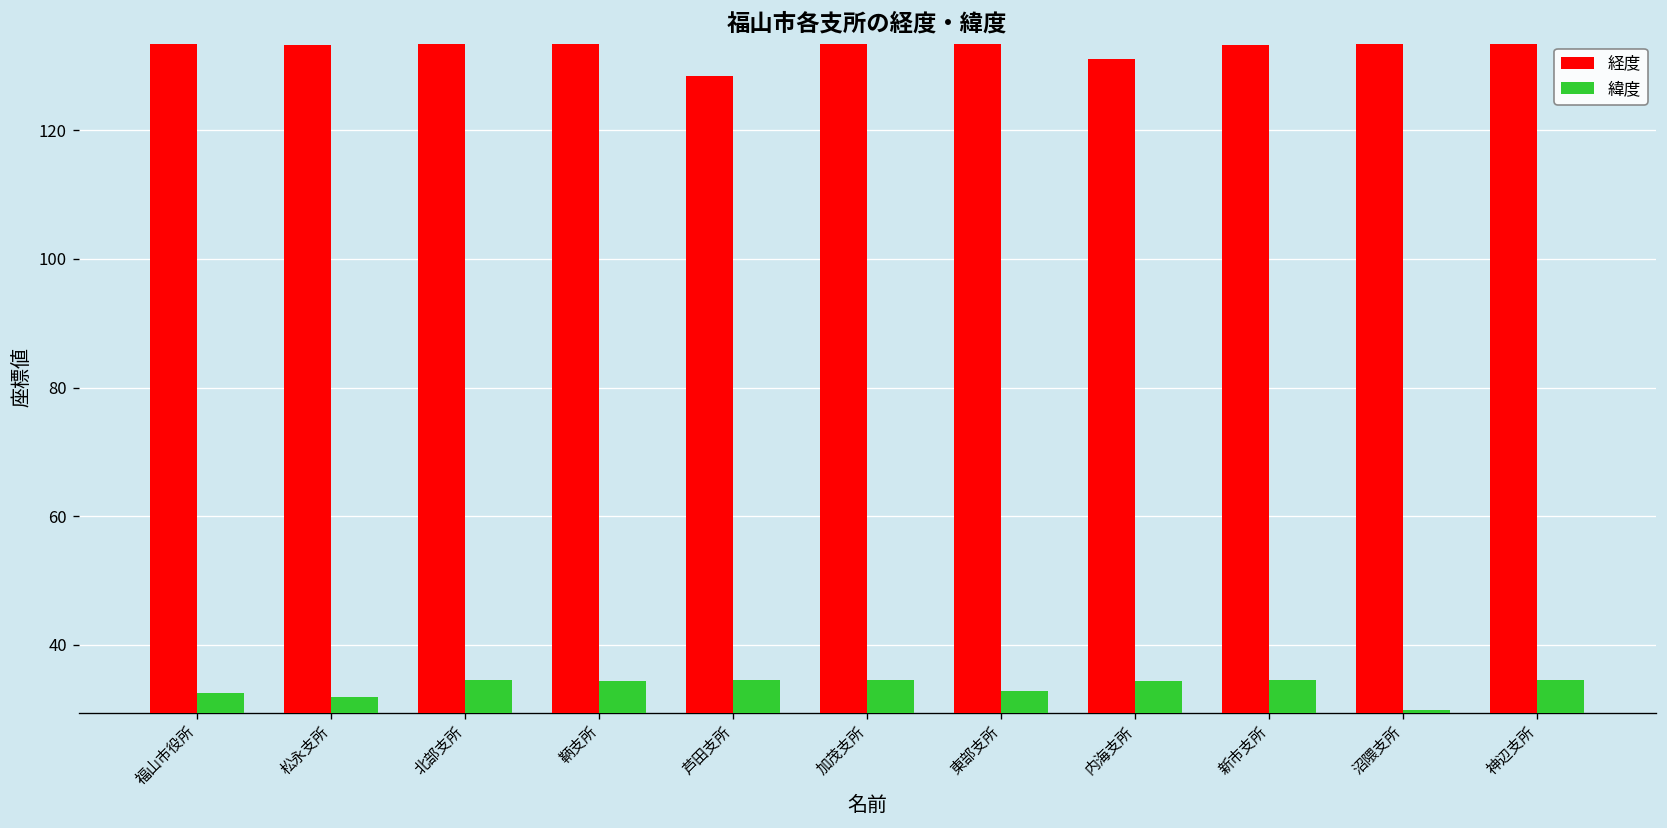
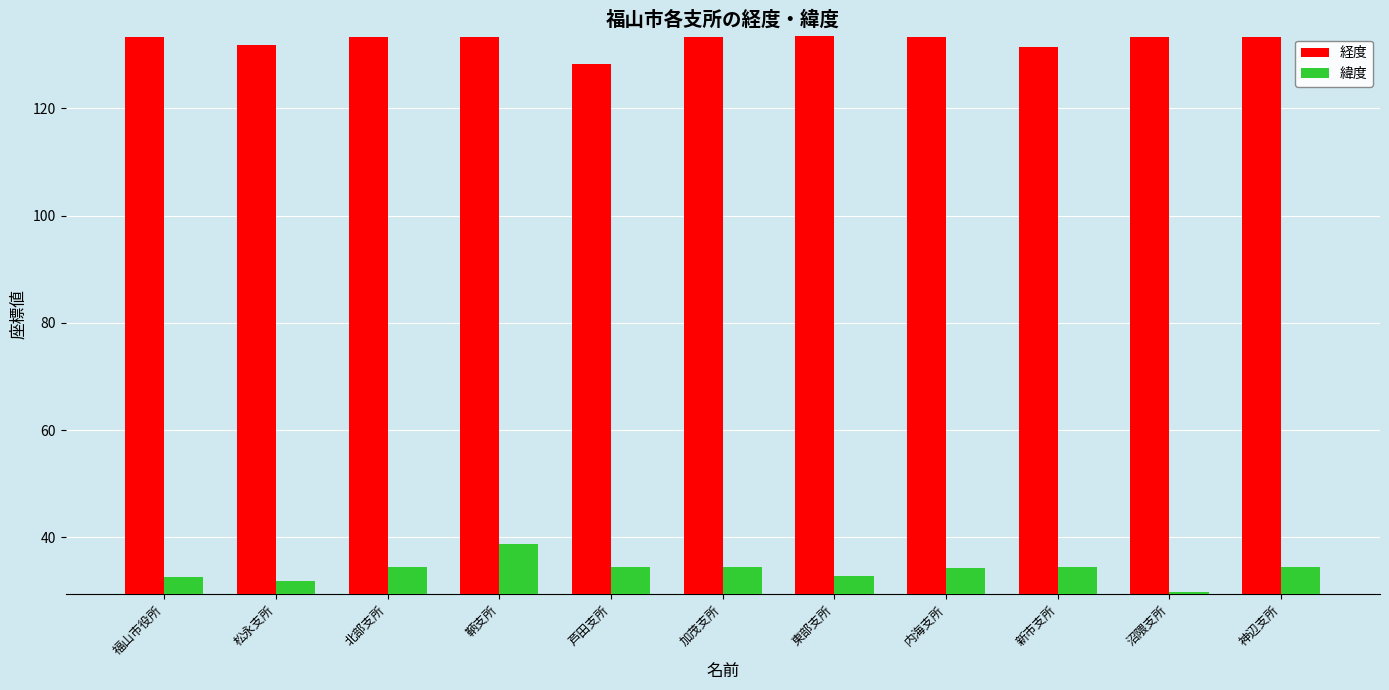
  {
    "経度": {
      "福山市役所": 133,
-     "松永支所": 133,
+     "松永支所": 132,
      "北部支所": 133,
      "鞆支所": 133,
      "芦田支所": 128,
      "加茂支所": 133,
      "東部支所": 133,
-     "内海支所": 131,
-     "新市支所": 133,
+     "内海支所": 133,
+     "新市支所": 131,
      "沼隈支所": 133,
      "神辺支所": 133
    },
    "緯度": {
      "福山市役所": 33,
      "松永支所": 32,
      "北部支所": 35,
-     "鞆支所": 34,
+     "鞆支所": 39,
      "芦田支所": 35,
      "加茂支所": 35,
      "東部支所": 33,
      "内海支所": 34,
      "新市支所": 35,
      "沼隈支所": 30,
      "神辺支所": 35
    }
  }
